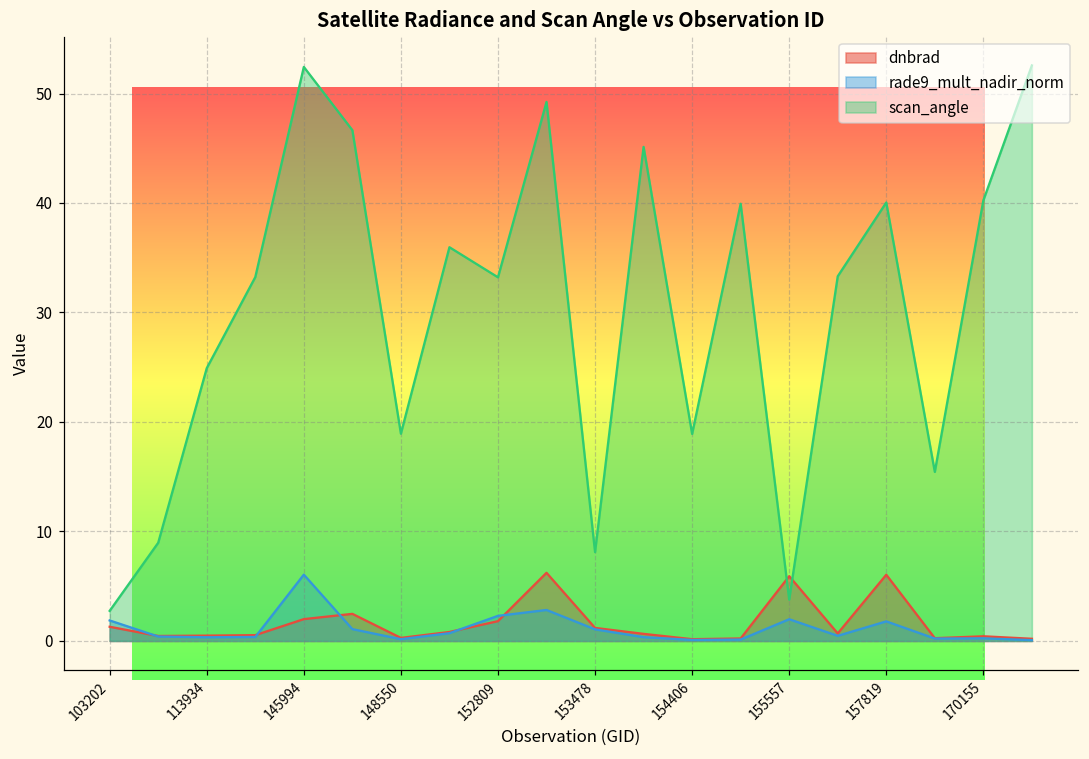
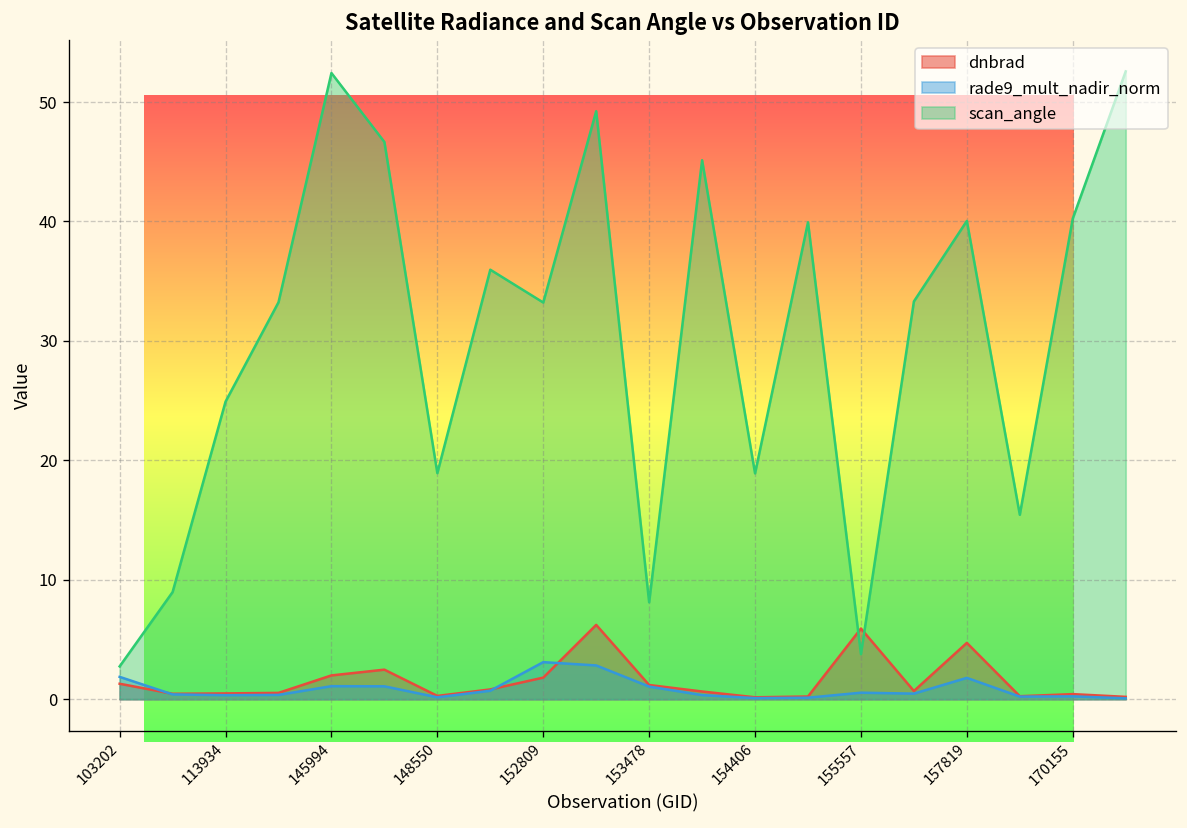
  {
    "dnbrad": {
      "103202": 1,
      "145994": 2,
      "152809": 2,
      "155557": 6,
-     "157819": 6
+     "157819": 5
    },
    "rade9_mult_nadir_norm": {
      "103202": 2,
-     "145994": 6,
-     "152809": 2,
-     "155557": 2,
+     "145994": 1,
+     "152809": 3,
+     "155557": 1,
      "157819": 2
    },
    "scan_angle": {
      "103202": 3,
      "113934": 25,
      "145994": 52,
      "148550": 19,
      "152809": 33,
      "153478": 8,
      "154406": 19,
      "155557": 4,
      "157819": 40,
      "170155": 40
    }
  }
